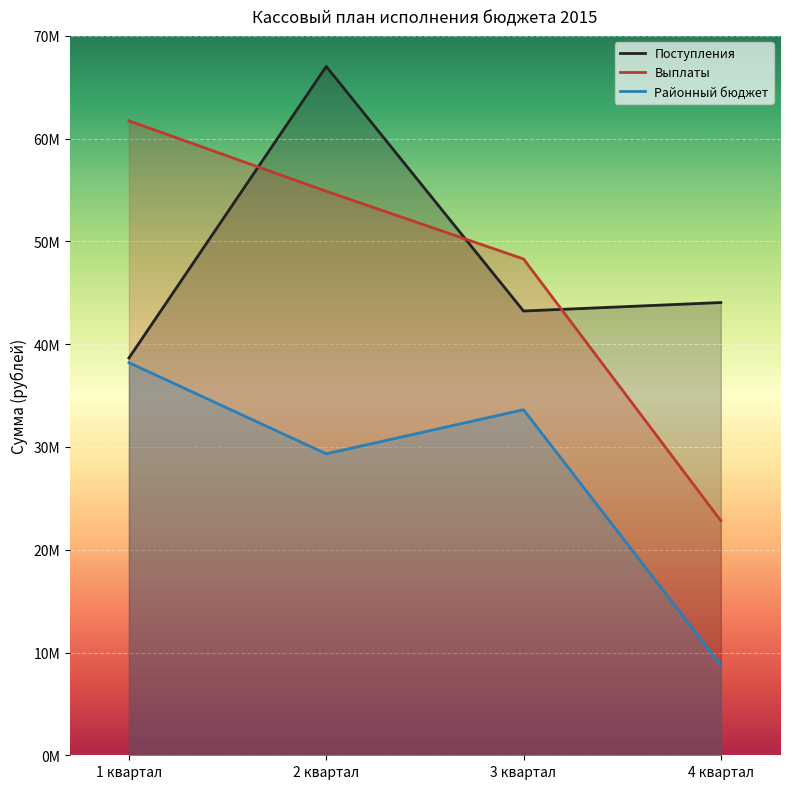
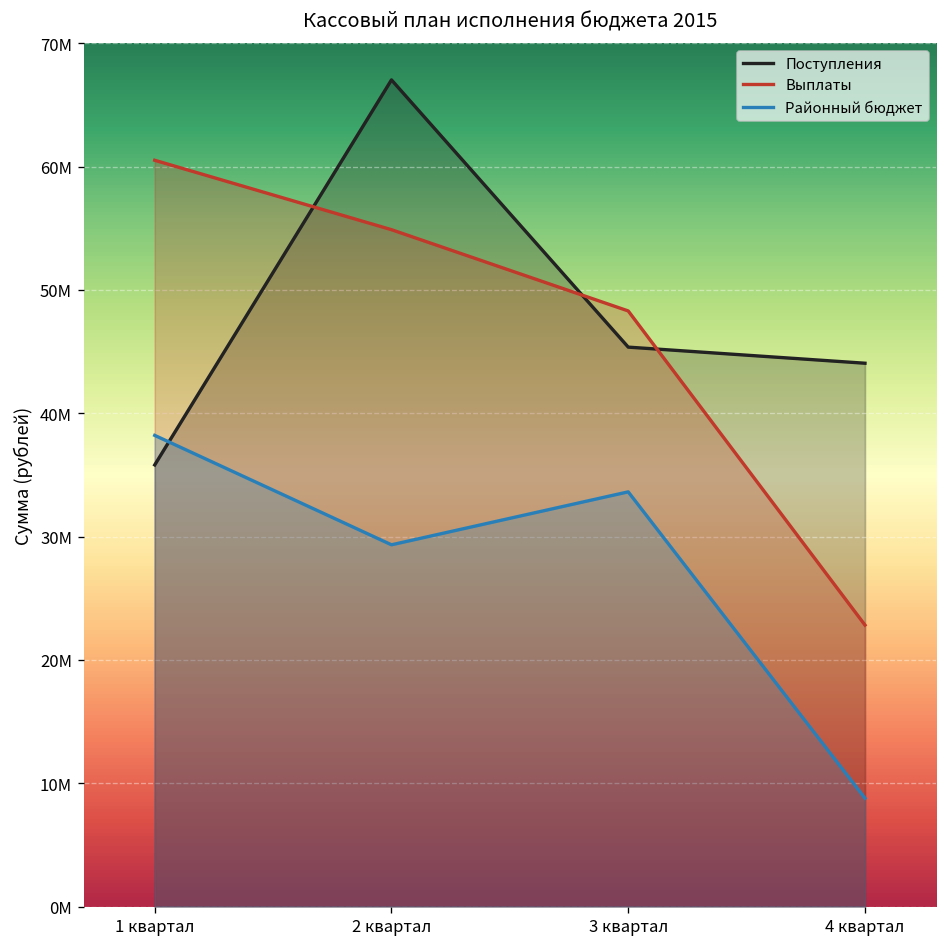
  {
    "Поступления": {
-     "1 квартал": 38700000,
+     "1 квартал": 35800000,
      "2 квартал": 67000000,
-     "3 квартал": 43200000,
+     "3 квартал": 45400000,
      "4 квартал": 44100000
    },
    "Выплаты": {
-     "1 квартал": 61700000,
+     "1 квартал": 60500000,
      "2 квартал": 54900000,
      "3 квартал": 48300000,
      "4 квартал": 22800000
    },
    "Районный бюджет": {
      "1 квартал": 38200000,
      "2 квартал": 29300000,
      "3 квартал": 33600000,
      "4 квартал": 8800000
    }
  }
